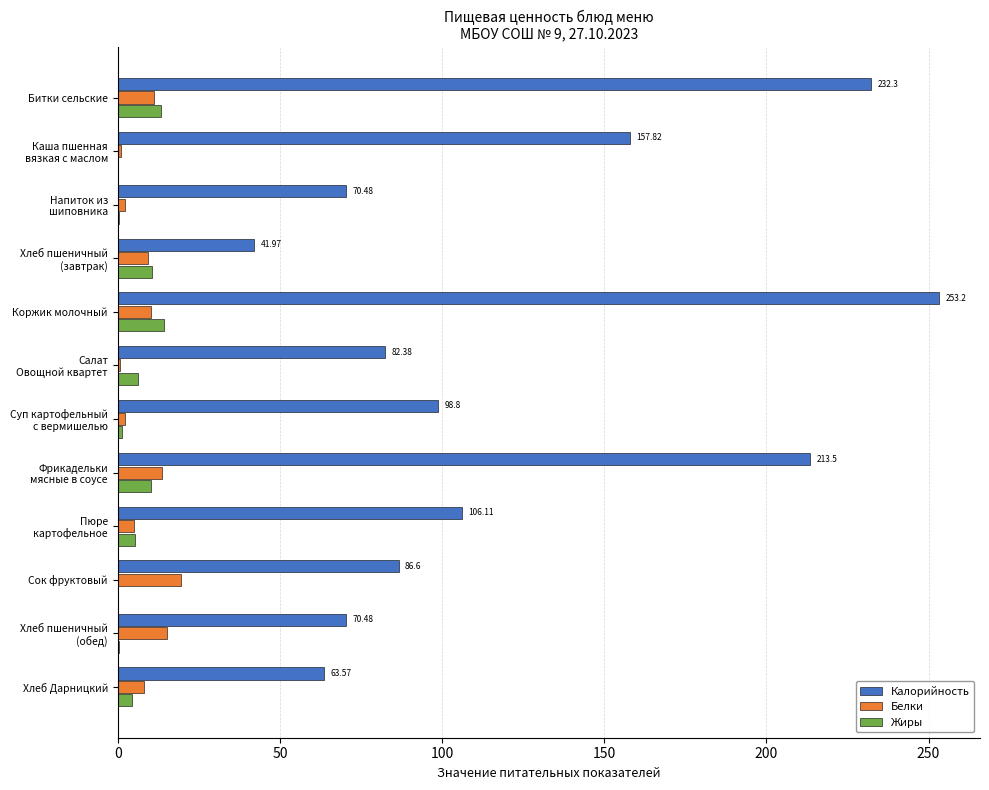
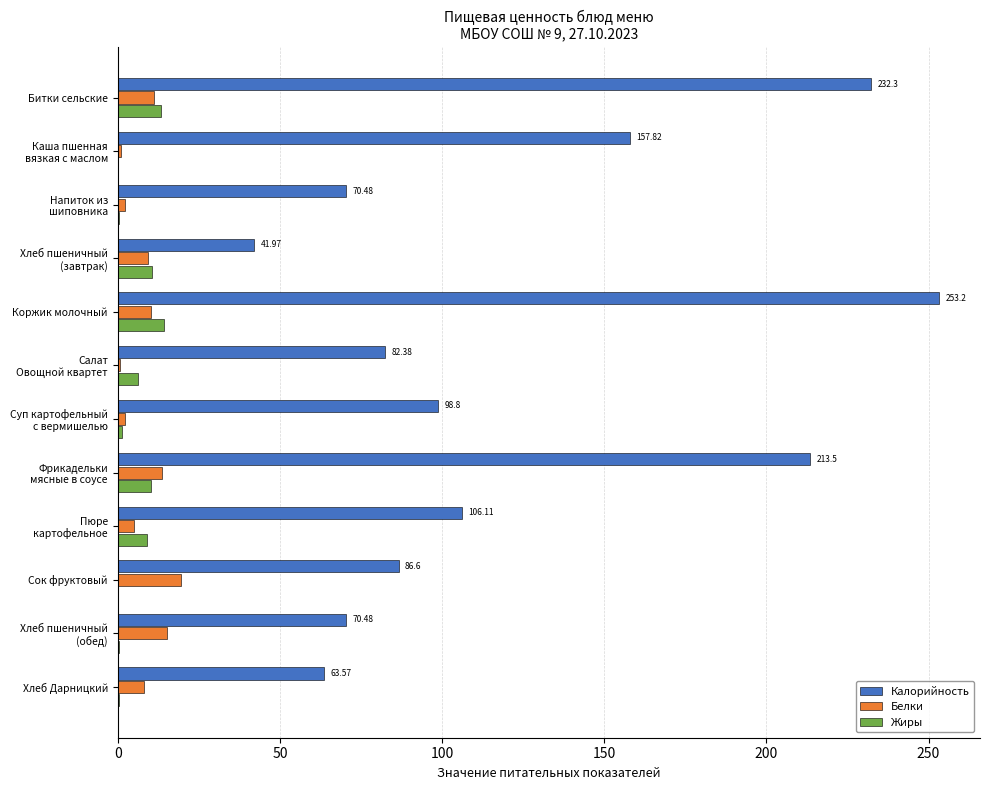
  {
    "Калорийность": {
      "Битки сельские": 232.3,
      "Каша пшенная вязкая с маслом": 157.82,
      "Напиток из шиповника": 70.48,
      "Хлеб пшеничный (завтрак)": 41.97,
      "Коржик молочный": 253.2,
      "Салат Овощной квартет": 82.38,
      "Суп картофельный с вермишелью": 98.8,
      "Фрикадельки мясные в соусе": 213.5,
      "Пюре картофельное": 106.11,
      "Сок фруктовый": 86.6,
      "Хлеб пшеничный (обед)": 70.48,
      "Хлеб Дарницкий": 63.57
    },
    "Белки": {
      "Битки сельские": 11,
      "Каша пшенная вязкая с маслом": 1,
      "Напиток из шиповника": 2,
      "Хлеб пшеничный (завтрак)": 9,
      "Коржик молочный": 10,
      "Салат Овощной квартет": 1,
      "Суп картофельный с вермишелью": 2,
      "Фрикадельки мясные в соусе": 14,
      "Пюре картофельное": 5,
      "Сок фруктовый": 20,
      "Хлеб пшеничный (обед)": 15,
      "Хлеб Дарницкий": 8
    },
    "Жиры": {
      "Битки сельские": 13,
      "Хлеб пшеничный (завтрак)": 11,
      "Коржик молочный": 14,
      "Салат Овощной квартет": 6,
      "Суп картофельный с вермишелью": 1,
      "Фрикадельки мясные в соусе": 10,
-     "Пюре картофельное": 5,
-     "Хлеб Дарницкий": 4
+     "Пюре картофельное": 9,
+     "Хлеб Дарницкий": 0
    }
  }
